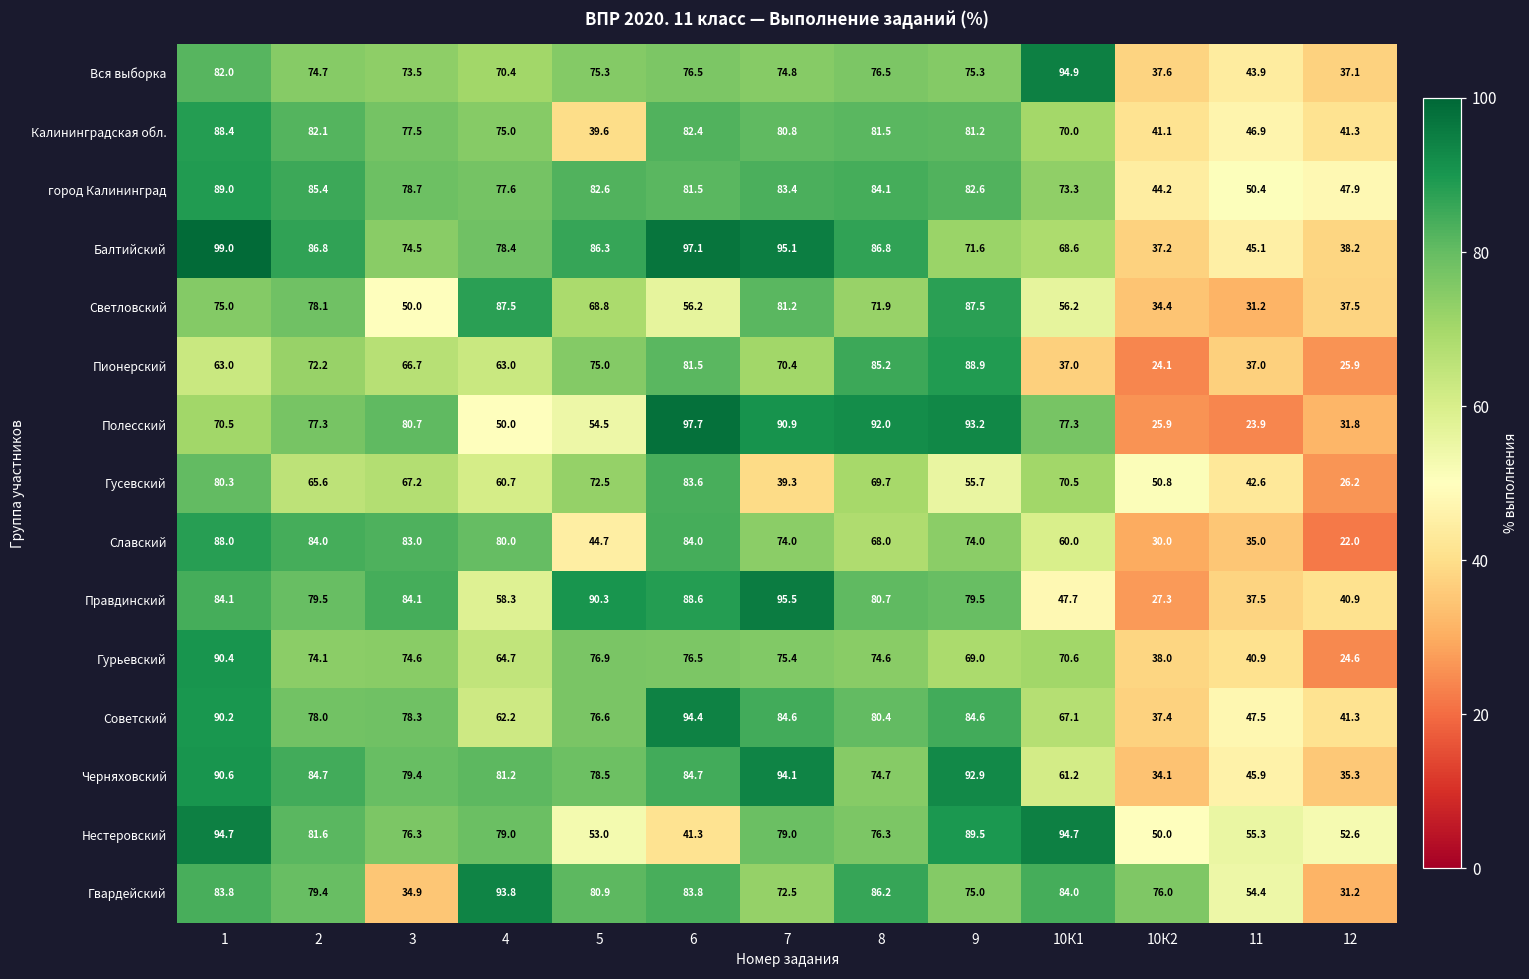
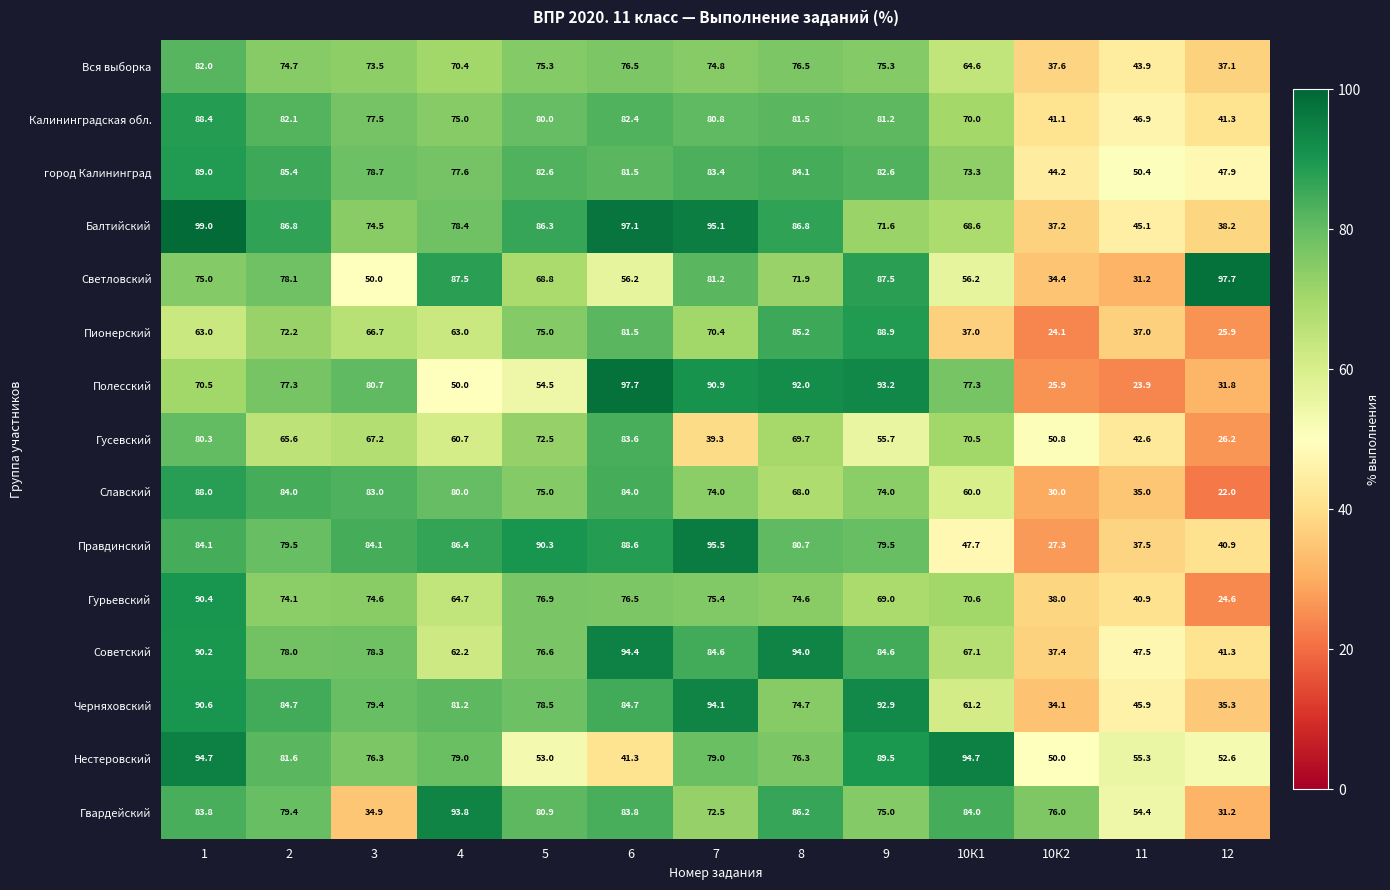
  {
    "Вся выборка": {
      "1": 82.0,
      "2": 74.7,
      "3": 73.5,
      "4": 70.4,
      "5": 75.3,
      "6": 76.5,
      "7": 74.8,
      "8": 76.5,
      "9": 75.3,
-     "10К1": 94.9,
+     "10К1": 64.6,
      "10К2": 37.6,
      "11": 43.9,
      "12": 37.1
    },
    "Калининградская обл.": {
      "1": 88.4,
      "2": 82.1,
      "3": 77.5,
      "4": 75.0,
-     "5": 39.6,
+     "5": 80.0,
      "6": 82.4,
      "7": 80.8,
      "8": 81.5,
      "9": 81.2,
      "10К1": 70.0,
      "10К2": 41.1,
      "11": 46.9,
      "12": 41.3
    },
    "город Калининград": {
      "1": 89.0,
      "2": 85.4,
      "3": 78.7,
      "4": 77.6,
      "5": 82.6,
      "6": 81.5,
      "7": 83.4,
      "8": 84.1,
      "9": 82.6,
      "10К1": 73.3,
      "10К2": 44.2,
      "11": 50.4,
      "12": 47.9
    },
    "Балтийский": {
      "1": 99.0,
      "2": 86.8,
      "3": 74.5,
      "4": 78.4,
      "5": 86.3,
      "6": 97.1,
      "7": 95.1,
      "8": 86.8,
      "9": 71.6,
      "10К1": 68.6,
      "10К2": 37.2,
      "11": 45.1,
      "12": 38.2
    },
    "Светловский": {
      "1": 75.0,
      "2": 78.1,
      "3": 50.0,
      "4": 87.5,
      "5": 68.8,
      "6": 56.2,
      "7": 81.2,
      "8": 71.9,
      "9": 87.5,
      "10К1": 56.2,
      "10К2": 34.4,
      "11": 31.2,
-     "12": 37.5
+     "12": 97.7
    },
    "Пионерский": {
      "1": 63.0,
      "2": 72.2,
      "3": 66.7,
      "4": 63.0,
      "5": 75.0,
      "6": 81.5,
      "7": 70.4,
      "8": 85.2,
      "9": 88.9,
      "10К1": 37.0,
      "10К2": 24.1,
      "11": 37.0,
      "12": 25.9
    },
    "Полесский": {
      "1": 70.5,
      "2": 77.3,
      "3": 80.7,
      "4": 50.0,
      "5": 54.5,
      "6": 97.7,
      "7": 90.9,
      "8": 92.0,
      "9": 93.2,
      "10К1": 77.3,
      "10К2": 25.9,
      "11": 23.9,
      "12": 31.8
    },
    "Гусевский": {
      "1": 80.3,
      "2": 65.6,
      "3": 67.2,
      "4": 60.7,
      "5": 72.5,
      "6": 83.6,
      "7": 39.3,
      "8": 69.7,
      "9": 55.7,
      "10К1": 70.5,
      "10К2": 50.8,
      "11": 42.6,
      "12": 26.2
    },
    "Славский": {
      "1": 88.0,
      "2": 84.0,
      "3": 83.0,
      "4": 80.0,
-     "5": 44.7,
+     "5": 75.0,
      "6": 84.0,
      "7": 74.0,
      "8": 68.0,
      "9": 74.0,
      "10К1": 60.0,
      "10К2": 30.0,
      "11": 35.0,
      "12": 22.0
    },
    "Правдинский": {
      "1": 84.1,
      "2": 79.5,
      "3": 84.1,
-     "4": 58.3,
+     "4": 86.4,
      "5": 90.3,
      "6": 88.6,
      "7": 95.5,
      "8": 80.7,
      "9": 79.5,
      "10К1": 47.7,
      "10К2": 27.3,
      "11": 37.5,
      "12": 40.9
    },
    "Гурьевский": {
      "1": 90.4,
      "2": 74.1,
      "3": 74.6,
      "4": 64.7,
      "5": 76.9,
      "6": 76.5,
      "7": 75.4,
      "8": 74.6,
      "9": 69.0,
      "10К1": 70.6,
      "10К2": 38.0,
      "11": 40.9,
      "12": 24.6
    },
    "Советский": {
      "1": 90.2,
      "2": 78.0,
      "3": 78.3,
      "4": 62.2,
      "5": 76.6,
      "6": 94.4,
      "7": 84.6,
-     "8": 80.4,
+     "8": 94.0,
      "9": 84.6,
      "10К1": 67.1,
      "10К2": 37.4,
      "11": 47.5,
      "12": 41.3
    },
    "Черняховский": {
      "1": 90.6,
      "2": 84.7,
      "3": 79.4,
      "4": 81.2,
      "5": 78.5,
      "6": 84.7,
      "7": 94.1,
      "8": 74.7,
      "9": 92.9,
      "10К1": 61.2,
      "10К2": 34.1,
      "11": 45.9,
      "12": 35.3
    },
    "Нестеровский": {
      "1": 94.7,
      "2": 81.6,
      "3": 76.3,
      "4": 79.0,
      "5": 53.0,
      "6": 41.3,
      "7": 79.0,
      "8": 76.3,
      "9": 89.5,
      "10К1": 94.7,
      "10К2": 50.0,
      "11": 55.3,
      "12": 52.6
    },
    "Гвардейский": {
      "1": 83.8,
      "2": 79.4,
      "3": 34.9,
      "4": 93.8,
      "5": 80.9,
      "6": 83.8,
      "7": 72.5,
      "8": 86.2,
      "9": 75.0,
      "10К1": 84.0,
      "10К2": 76.0,
      "11": 54.4,
      "12": 31.2
    }
  }
